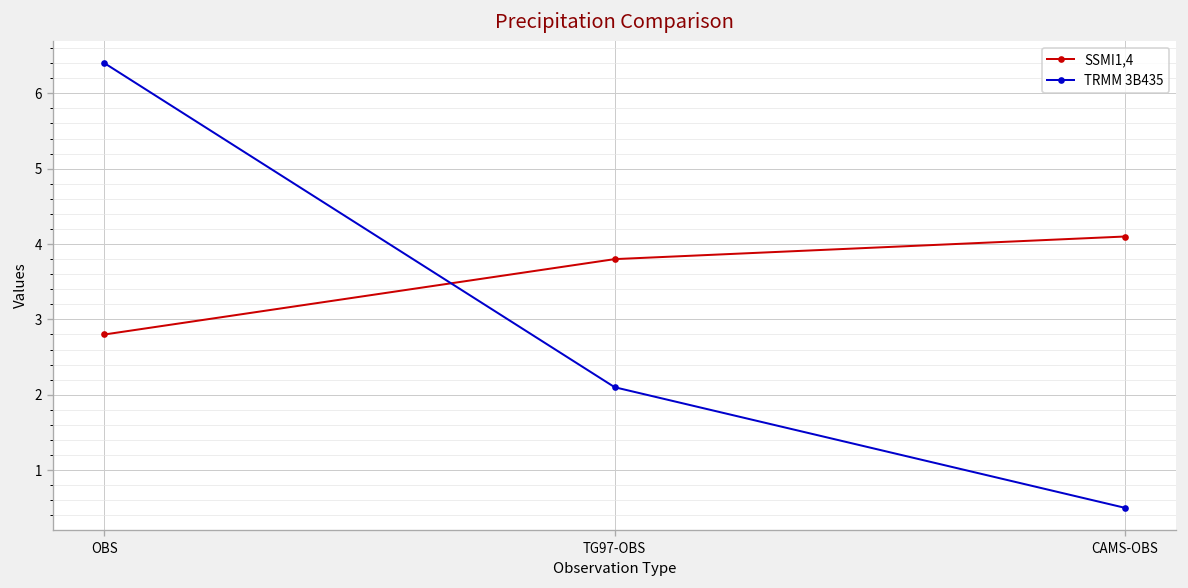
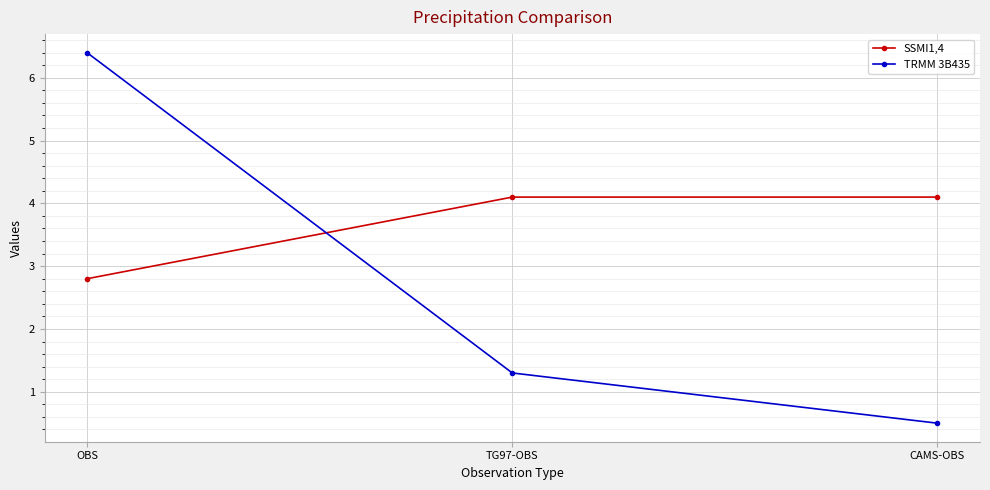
  {
    "SSMI1,4": {
      "OBS": 2.8,
-     "TG97-OBS": 3.8,
+     "TG97-OBS": 4.1,
      "CAMS-OBS": 4.1
    },
    "TRMM 3B435": {
      "OBS": 6.4,
-     "TG97-OBS": 2.1,
+     "TG97-OBS": 1.3,
      "CAMS-OBS": 0.5
    }
  }
